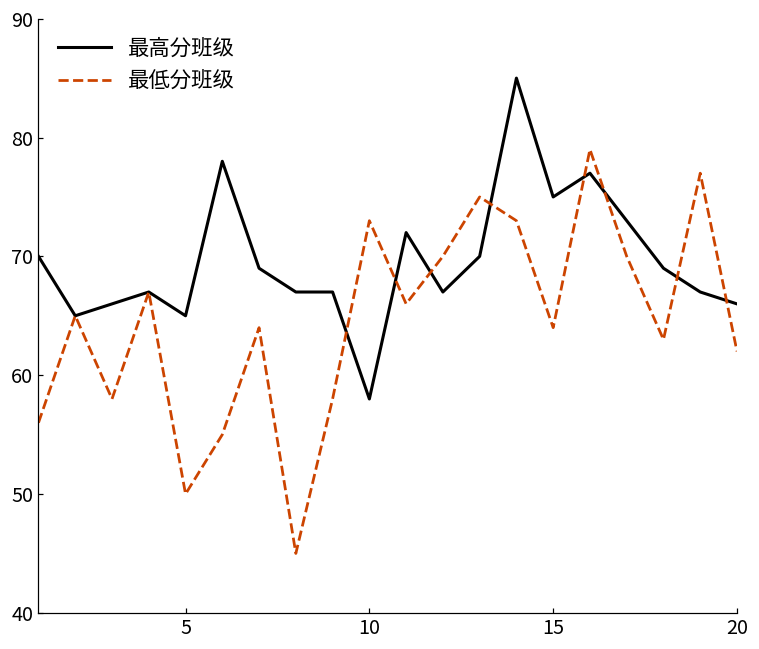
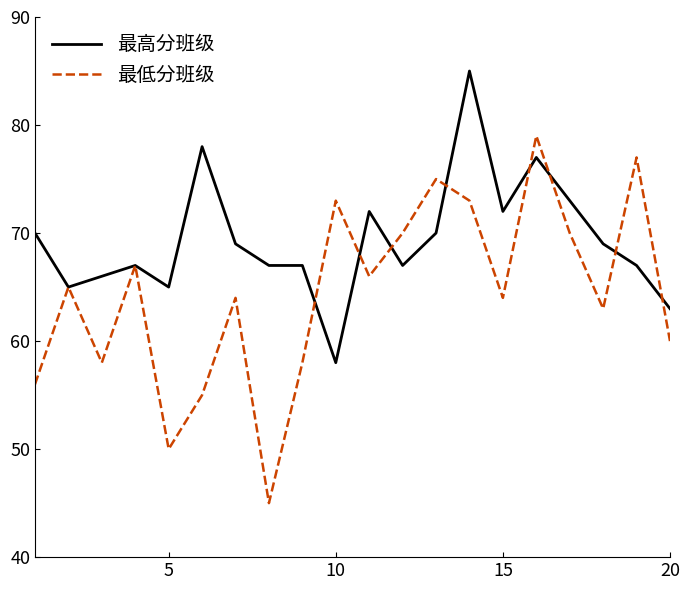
  {
    "最高分班级": {
      "5": 65,
      "10": 58,
-     "15": 75,
-     "20": 66
+     "15": 72,
+     "20": 63
    },
    "最低分班级": {
      "5": 50,
      "10": 73,
      "15": 64,
-     "20": 62
+     "20": 60
    }
  }
